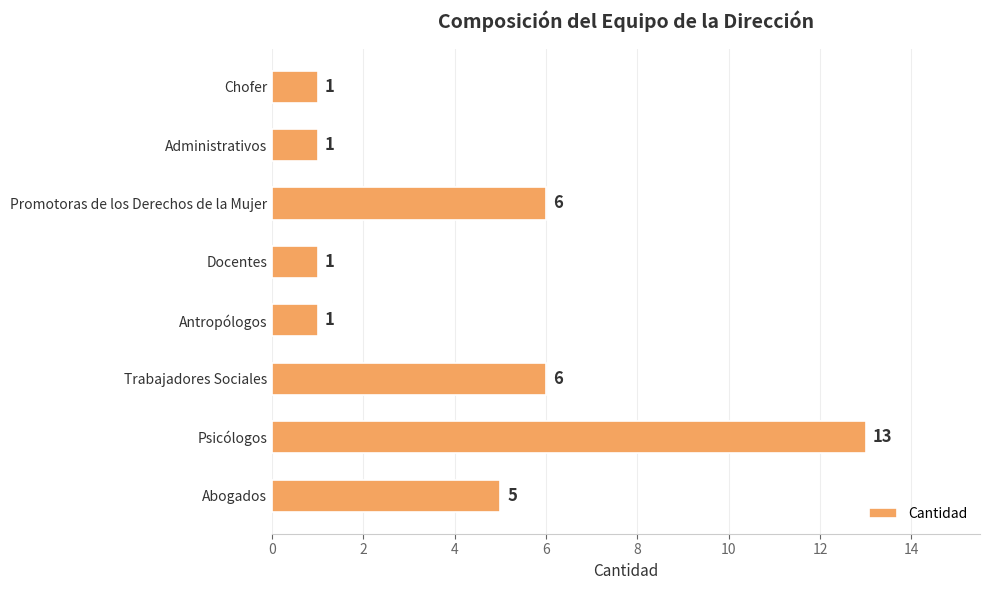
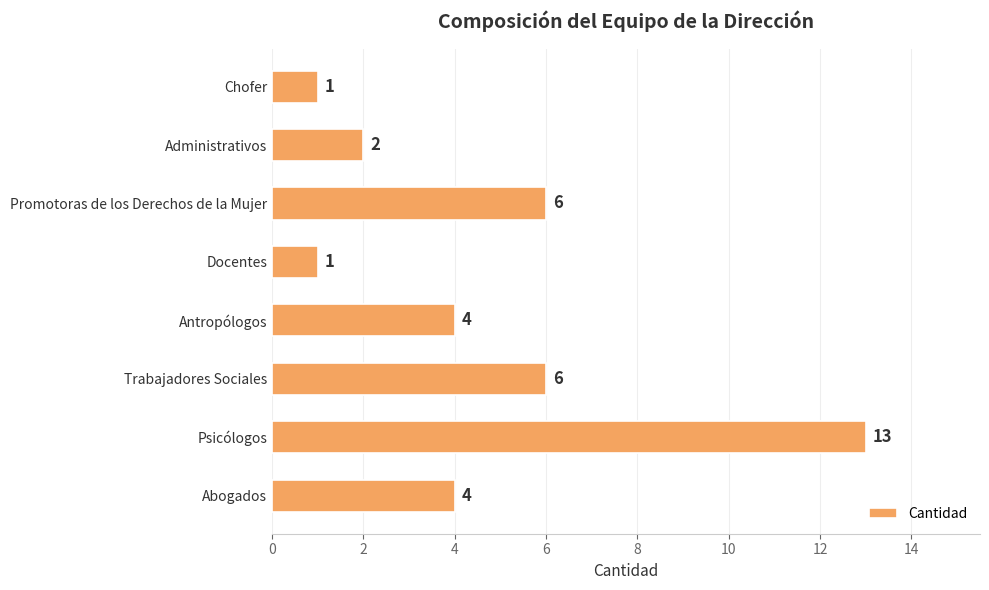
  {
    "Chofer": 1,
-   "Administrativos": 1,
+   "Administrativos": 2,
    "Promotoras de los Derechos de la Mujer": 6,
    "Docentes": 1,
-   "Antropólogos": 1,
+   "Antropólogos": 4,
    "Trabajadores Sociales": 6,
    "Psicólogos": 13,
-   "Abogados": 5
+   "Abogados": 4
  }
